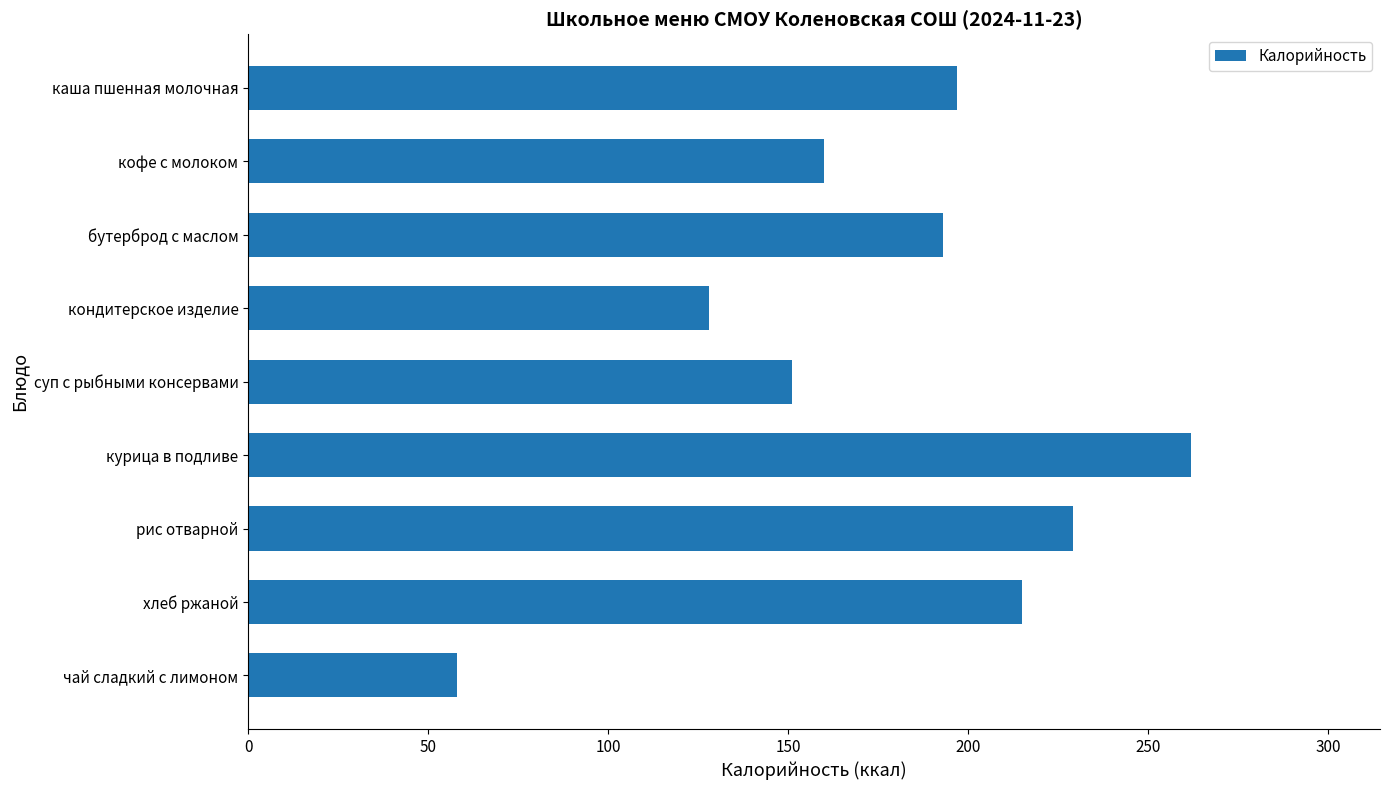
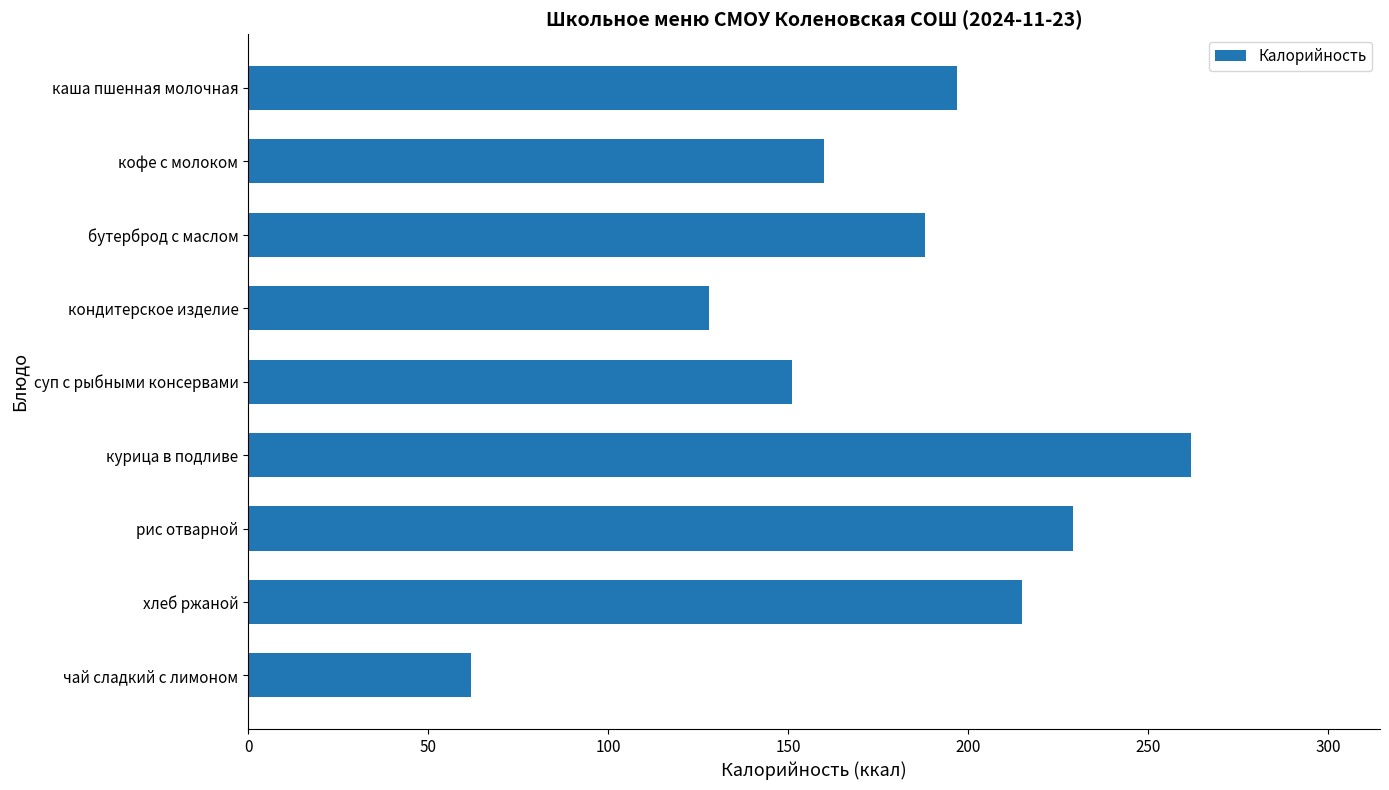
  {
    "каша пшенная молочная": 197,
    "кофе с молоком": 160,
-   "бутерброд с маслом": 193,
+   "бутерброд с маслом": 188,
    "кондитерское изделие": 128,
    "суп с рыбными консервами": 151,
    "курица в подливе": 262,
    "рис отварной": 229,
    "хлеб ржаной": 215,
-   "чай сладкий с лимоном": 58
+   "чай сладкий с лимоном": 62
  }
